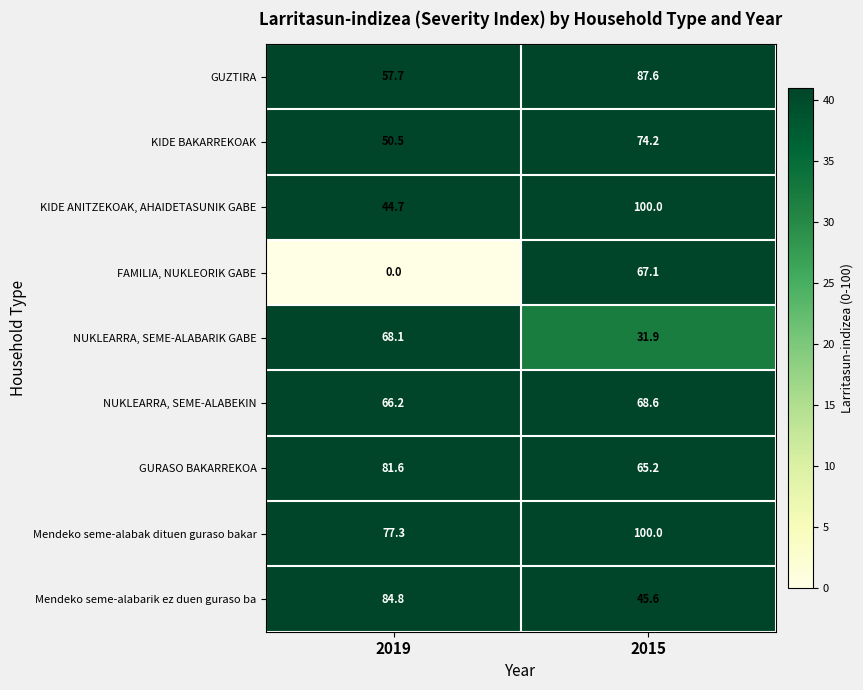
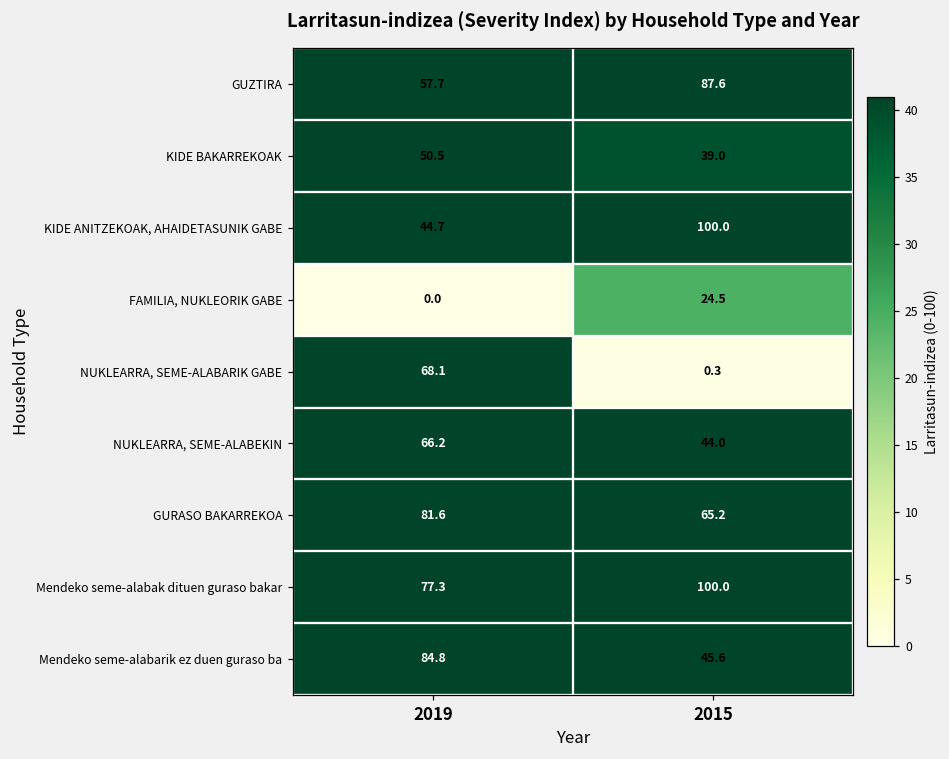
  {
    "GUZTIRA": {
      "2019": 57.7,
      "2015": 87.6
    },
    "KIDE BAKARREKOAK": {
      "2019": 50.5,
-     "2015": 74.2
+     "2015": 39.0
    },
    "KIDE ANITZEKOAK, AHAIDETASUNIK GABE": {
      "2019": 44.7,
      "2015": 100.0
    },
    "FAMILIA, NUKLEORIK GABE": {
      "2019": 0.0,
-     "2015": 67.1
+     "2015": 24.5
    },
    "NUKLEARRA, SEME-ALABARIK GABE": {
      "2019": 68.1,
-     "2015": 31.9
+     "2015": 0.3
    },
    "NUKLEARRA, SEME-ALABEKIN": {
      "2019": 66.2,
-     "2015": 68.6
+     "2015": 44.0
    },
    "GURASO BAKARREKOA": {
      "2019": 81.6,
      "2015": 65.2
    },
    "Mendeko seme-alabak dituen guraso bakar": {
      "2019": 77.3,
      "2015": 100.0
    },
    "Mendeko seme-alabarik ez duen guraso ba": {
      "2019": 84.8,
      "2015": 45.6
    }
  }
